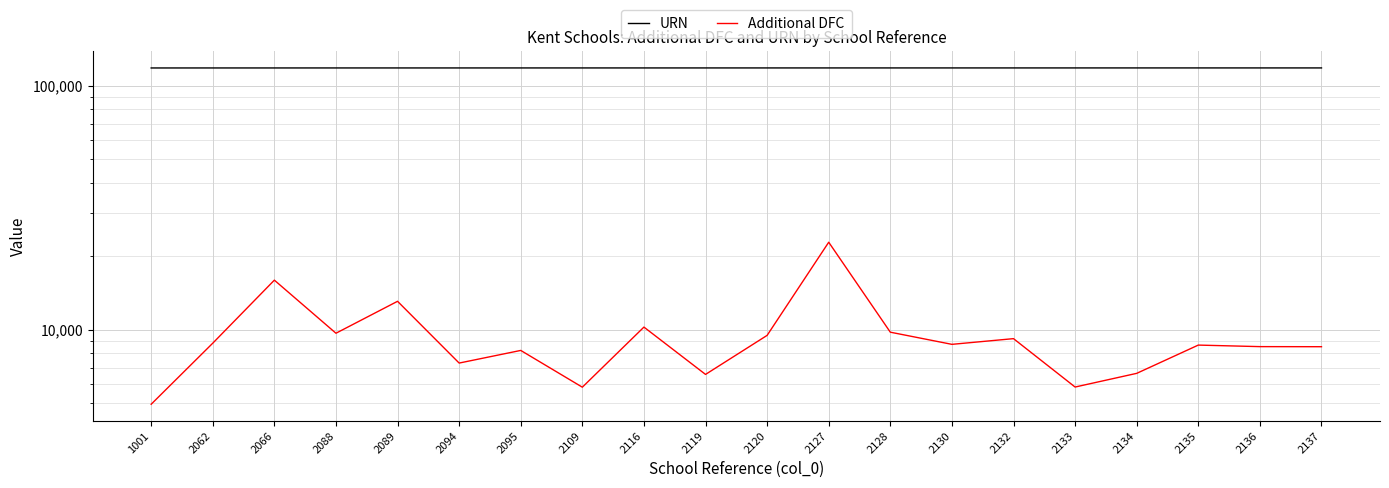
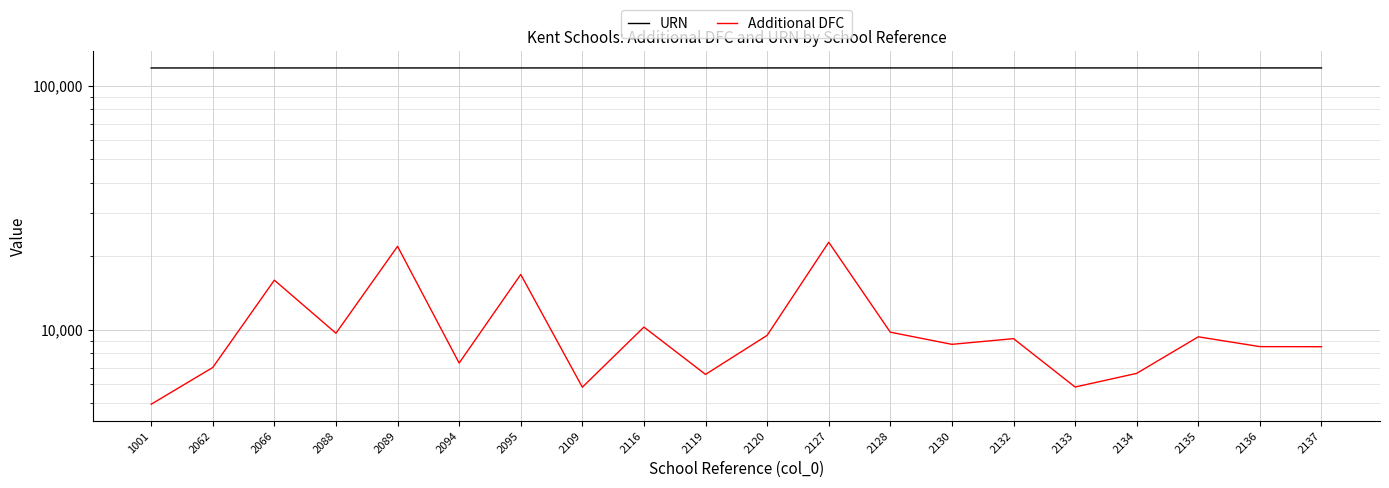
  {
    "URN": {
      "1001": "120,000",
      "2062": "120,000",
      "2066": "120,000",
      "2088": "120,000",
      "2089": "120,000",
      "2094": "120,000",
      "2095": "120,000",
      "2109": "120,000",
      "2116": "120,000",
      "2119": "120,000",
      "2120": "120,000",
      "2127": "120,000",
      "2128": "120,000",
      "2130": "120,000",
      "2132": "120,000",
      "2133": "120,000",
      "2134": "120,000",
      "2135": "120,000",
      "2136": "120,000",
      "2137": "120,000"
    },
    "Additional DFC": {
      "1001": "5,000",
-     "2062": "8,800",
+     "2062": "7,000",
      "2066": "16,000",
      "2088": "9,700",
-     "2089": "13,000",
+     "2089": "22,000",
      "2094": "7,300",
-     "2095": "8,200",
+     "2095": "17,000",
      "2109": "5,800",
      "2116": "10,300",
      "2119": "6,600",
      "2120": "9,500",
      "2127": "23,000",
      "2128": "9,800",
      "2130": "8,700",
      "2132": "9,200",
      "2133": "5,800",
      "2134": "6,600",
-     "2135": "8,700",
+     "2135": "9,400",
      "2136": "8,500",
      "2137": "8,500"
    }
  }
